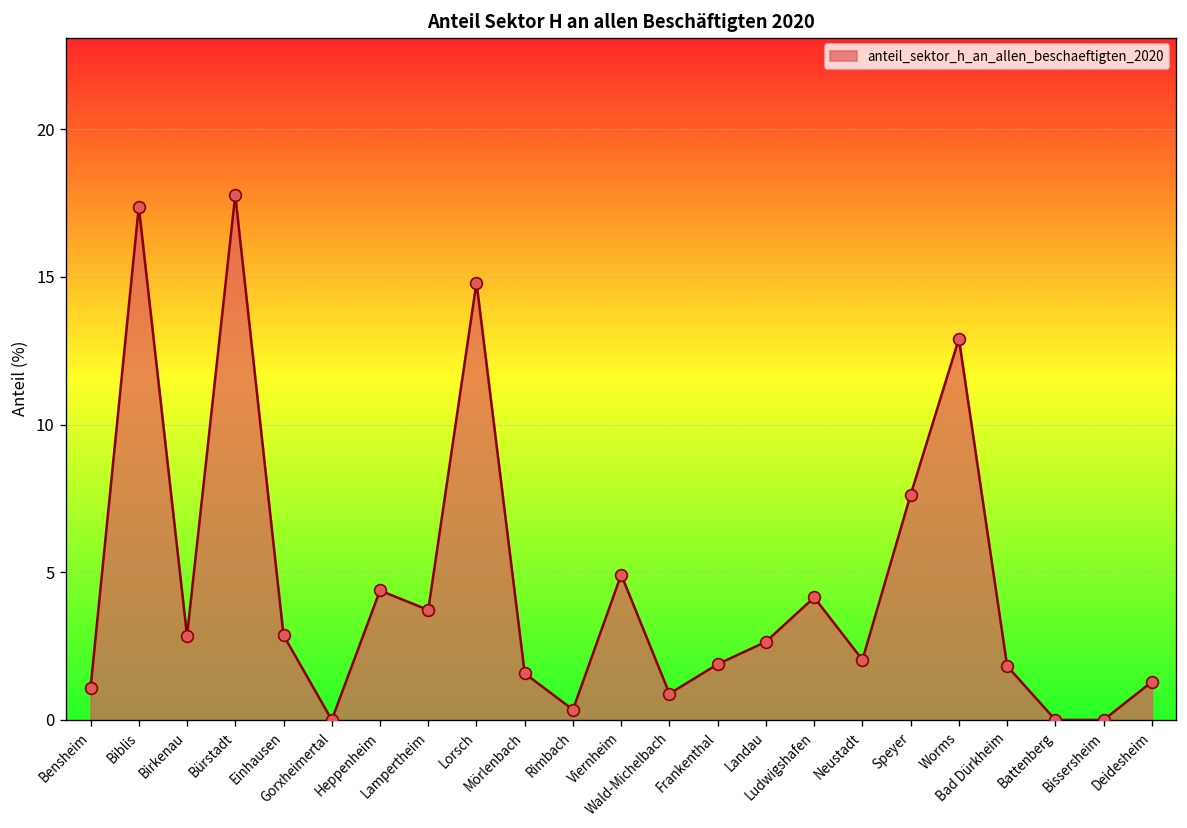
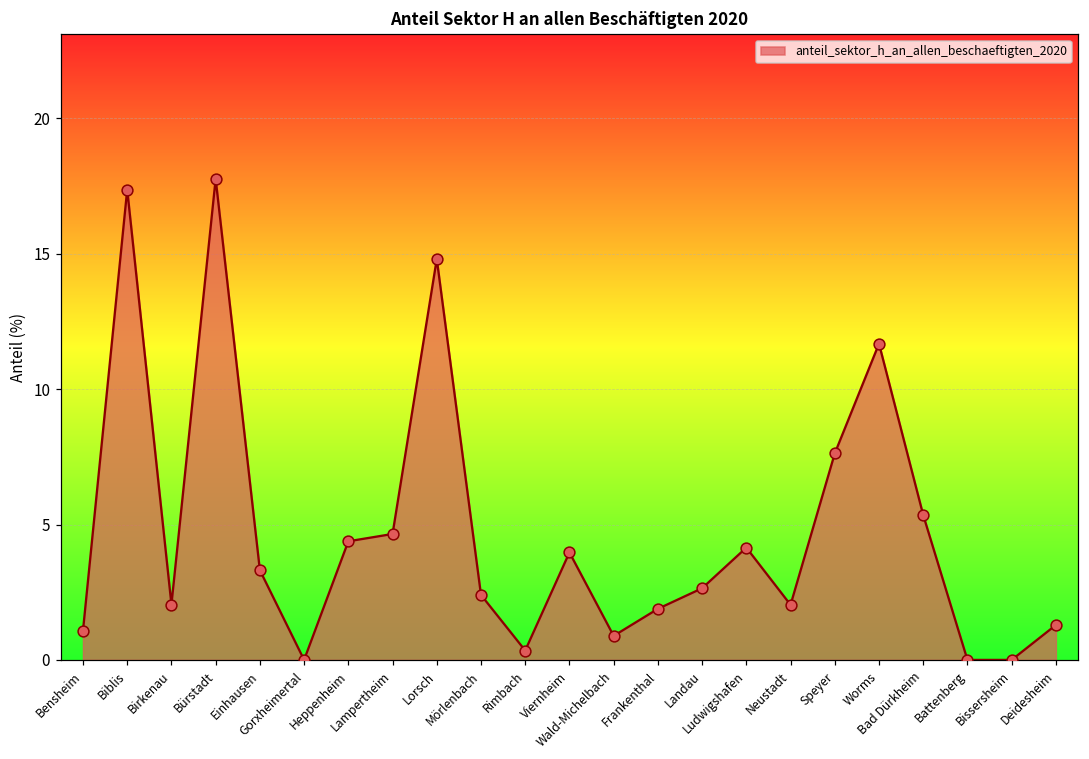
  {
    "Bensheim": 1.1,
    "Biblis": 17.4,
-   "Birkenau": 2.9,
+   "Birkenau": 2.0,
    "Bürstadt": 17.8,
-   "Einhausen": 2.9,
+   "Einhausen": 3.3,
    "Gorxheimertal": 0.0,
    "Heppenheim": 4.4,
-   "Lampertheim": 3.7,
+   "Lampertheim": 4.7,
    "Lorsch": 14.8,
-   "Mörlenbach": 1.6,
+   "Mörlenbach": 2.4,
    "Rimbach": 0.3,
-   "Viernheim": 4.9,
+   "Viernheim": 4.0,
    "Wald-Michelbach": 0.9,
    "Frankenthal": 1.9,
    "Landau": 2.6,
    "Ludwigshafen": 4.1,
    "Neustadt": 2.0,
    "Speyer": 7.6,
-   "Worms": 12.9,
-   "Bad Dürkheim": 1.8,
+   "Worms": 11.7,
+   "Bad Dürkheim": 5.4,
    "Battenberg": 0.0,
    "Bissersheim": 0.0,
    "Deidesheim": 1.3
  }
